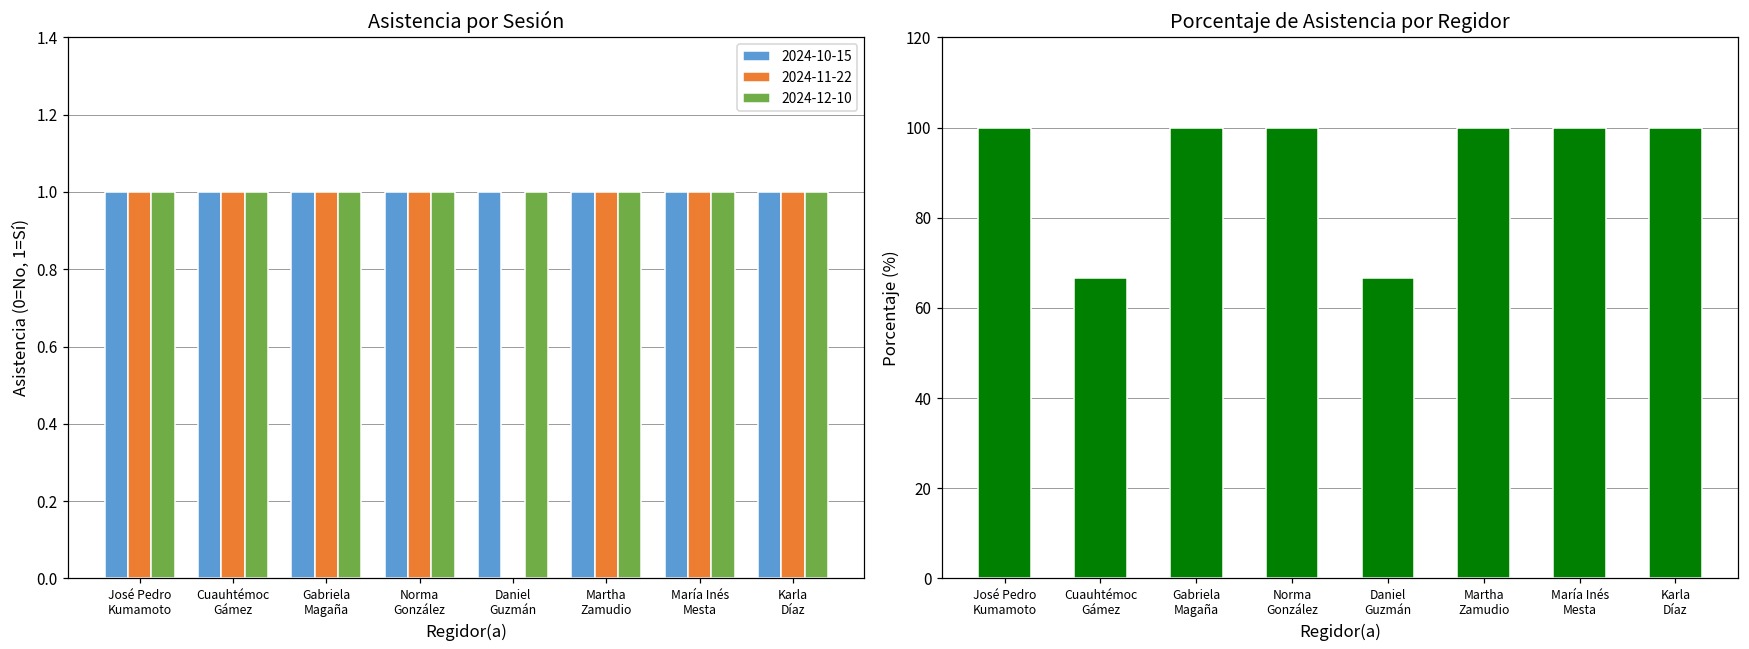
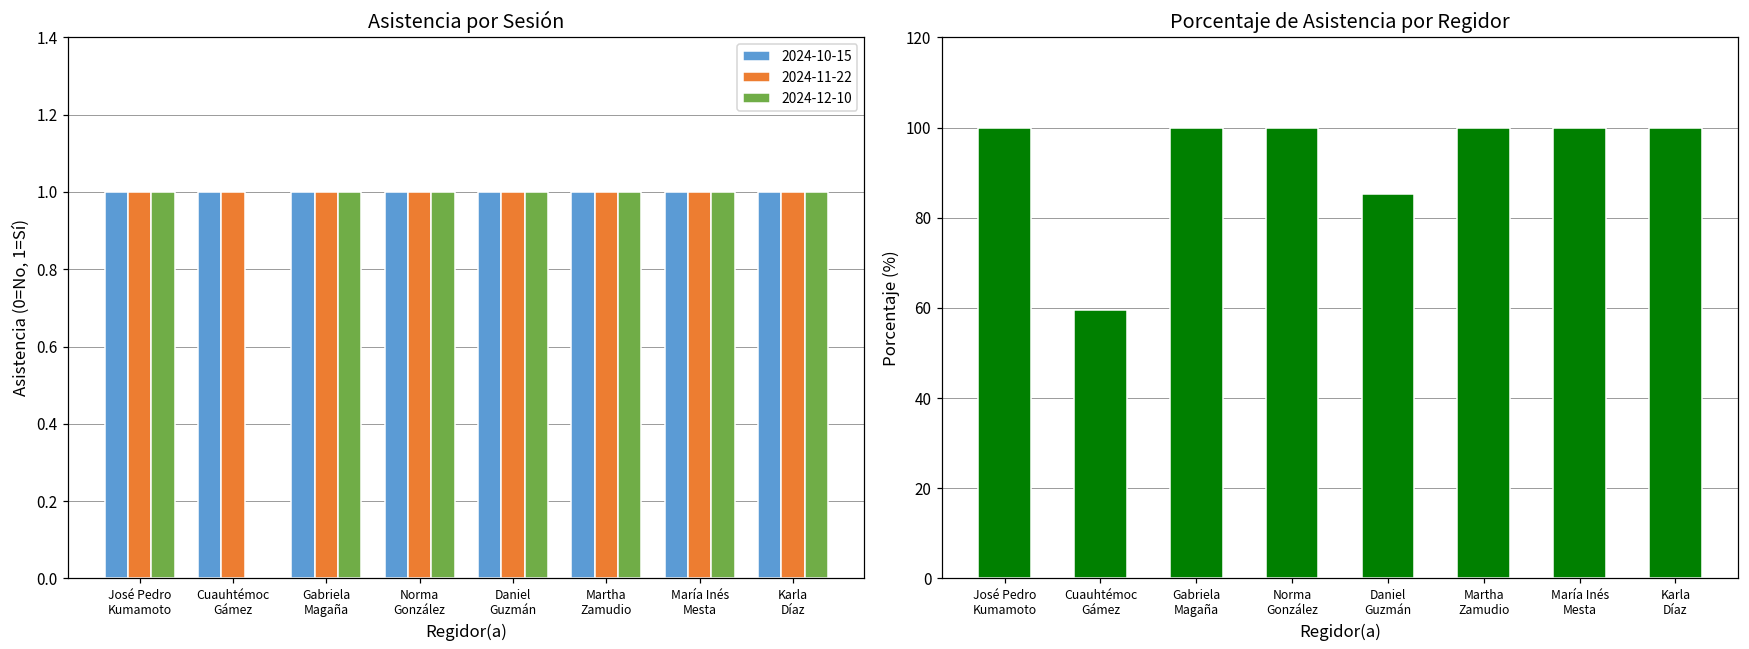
  {
    "Asistencia por Sesión": {
      "2024-10-15": {
        "José Pedro Kumamoto": 1,
        "Cuauhtémoc Gámez": 1,
        "Gabriela Magaña": 1,
        "Norma González": 1,
        "Daniel Guzmán": 1,
        "Martha Zamudio": 1,
        "María Inés Mesta": 1,
        "Karla Díaz": 1
      },
      "2024-11-22": {
        "José Pedro Kumamoto": 1,
        "Cuauhtémoc Gámez": 1,
        "Gabriela Magaña": 1,
        "Norma González": 1,
-       "Daniel Guzmán": 0,
+       "Daniel Guzmán": 1,
        "Martha Zamudio": 1,
        "María Inés Mesta": 1,
        "Karla Díaz": 1
      },
      "2024-12-10": {
        "José Pedro Kumamoto": 1,
-       "Cuauhtémoc Gámez": 1,
+       "Cuauhtémoc Gámez": 0,
        "Gabriela Magaña": 1,
        "Norma González": 1,
        "Daniel Guzmán": 1,
        "Martha Zamudio": 1,
        "María Inés Mesta": 1,
        "Karla Díaz": 1
      }
    },
    "Porcentaje de Asistencia por Regidor": {
      "José Pedro Kumamoto": 100,
-     "Cuauhtémoc Gámez": 67,
+     "Cuauhtémoc Gámez": 59,
      "Gabriela Magaña": 100,
      "Norma González": 100,
-     "Daniel Guzmán": 67,
+     "Daniel Guzmán": 85,
      "Martha Zamudio": 100,
      "María Inés Mesta": 100,
      "Karla Díaz": 100
    }
  }
